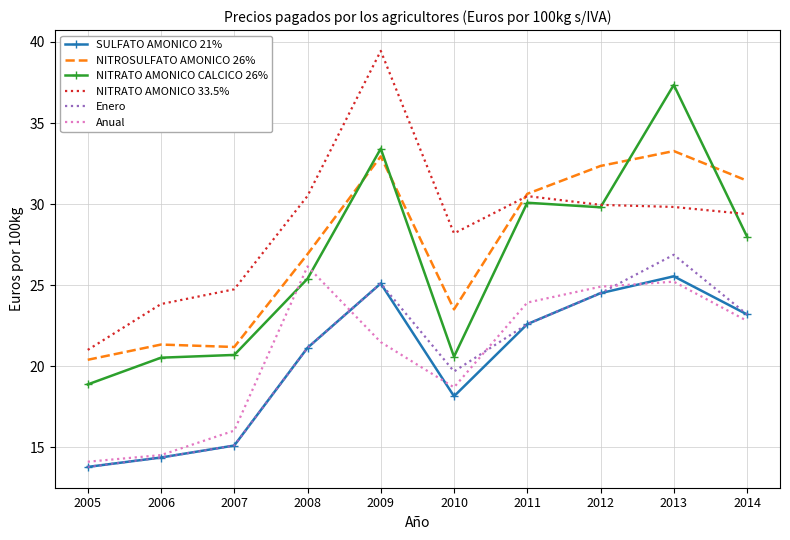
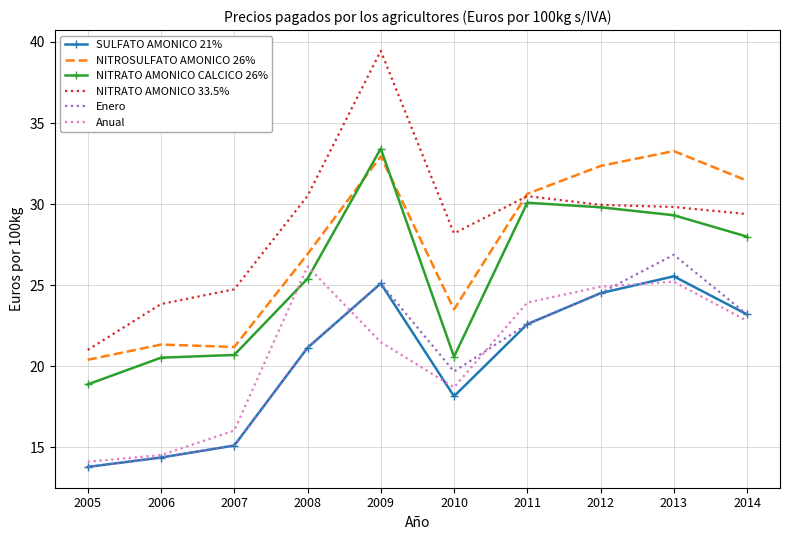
  {
    "SULFATO AMONICO 21%": {
      "2010": 18.1,
      "2013": 25.5
    },
    "NITROSULFATO AMONICO 26%": {
      "2005": 20.4,
      "2006": 21.3,
      "2007": 21.2,
      "2008": 26.9,
      "2009": 32.9,
      "2010": 23.5,
      "2012": 32.4,
      "2013": 33.3,
      "2014": 31.4
    },
    "NITRATO AMONICO CALCICO 26%": {
      "2005": 18.9,
      "2006": 20.5,
      "2007": 20.7,
      "2008": 25.4,
      "2009": 33.4,
      "2010": 20.6,
      "2011": 30.1,
-     "2013": 37.4,
+     "2013": 29.3,
      "2014": 28.0
    },
    "NITRATO AMONICO 33.5%": {
      "2005": 21.0,
      "2006": 23.8,
      "2007": 24.7,
      "2008": 30.5,
      "2009": 39.5,
      "2010": 28.2,
      "2013": 29.8,
      "2014": 29.4
    },
    "Enero": {
      "2010": 19.7,
      "2013": 26.9
    },
    "Anual": {
      "2005": 14.1,
      "2007": 16.0,
      "2008": 26.2,
      "2009": 21.5,
      "2010": 18.7,
      "2011": 23.9,
      "2012": 24.9,
      "2013": 25.2,
      "2014": 22.8
    }
  }
